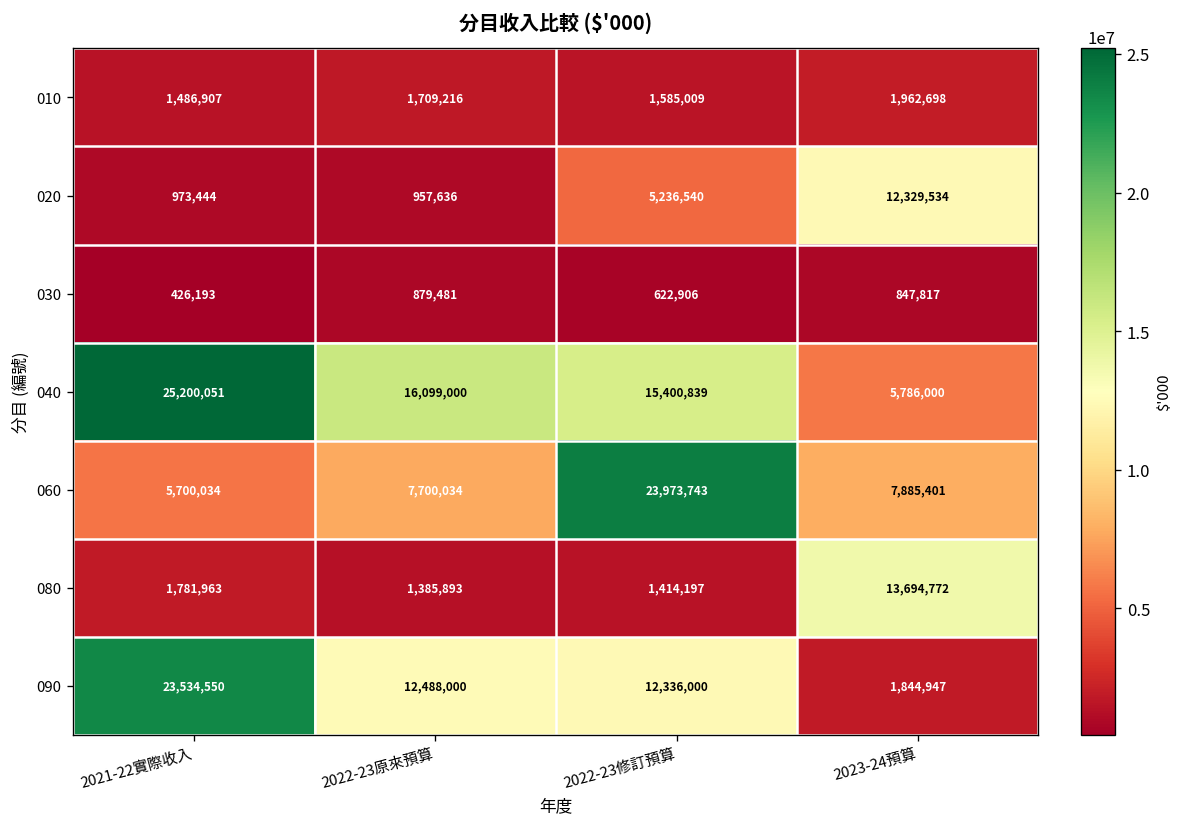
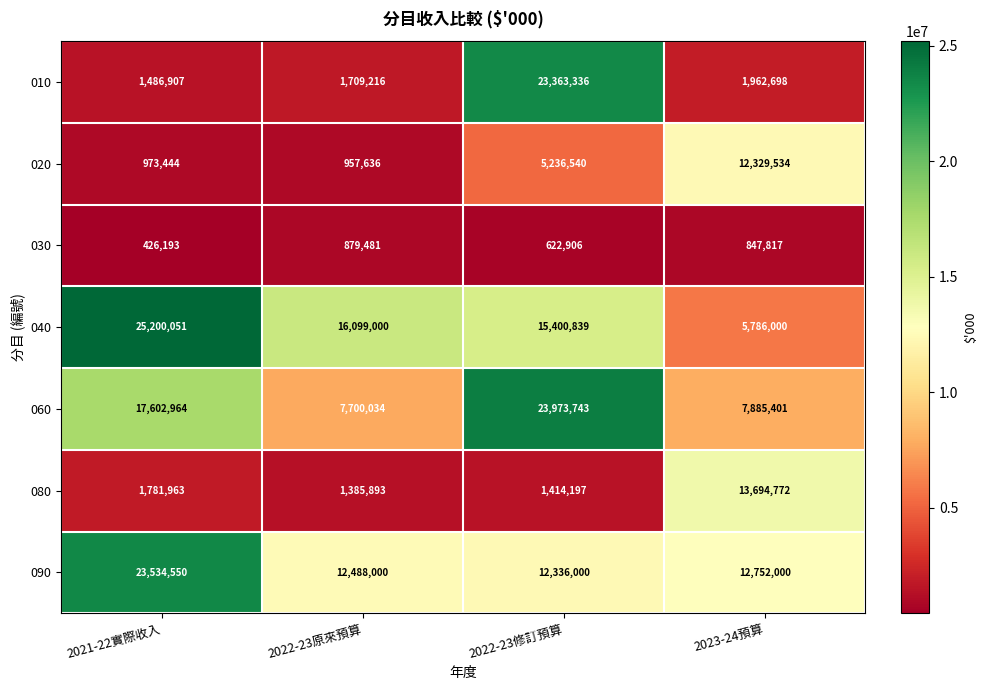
  {
    "010": {
      "2021-22實際收入": "1,486,907",
      "2022-23原來預算": "1,709,216",
-     "2022-23修訂預算": "1,585,009",
+     "2022-23修訂預算": "23,363,336",
      "2023-24預算": "1,962,698"
    },
    "020": {
      "2021-22實際收入": "973,444",
      "2022-23原來預算": "957,636",
      "2022-23修訂預算": "5,236,540",
      "2023-24預算": "12,329,534"
    },
    "030": {
      "2021-22實際收入": "426,193",
      "2022-23原來預算": "879,481",
      "2022-23修訂預算": "622,906",
      "2023-24預算": "847,817"
    },
    "040": {
      "2021-22實際收入": "25,200,051",
      "2022-23原來預算": "16,099,000",
      "2022-23修訂預算": "15,400,839",
      "2023-24預算": "5,786,000"
    },
    "060": {
-     "2021-22實際收入": "5,700,034",
+     "2021-22實際收入": "17,602,964",
      "2022-23原來預算": "7,700,034",
      "2022-23修訂預算": "23,973,743",
      "2023-24預算": "7,885,401"
    },
    "080": {
      "2021-22實際收入": "1,781,963",
      "2022-23原來預算": "1,385,893",
      "2022-23修訂預算": "1,414,197",
      "2023-24預算": "13,694,772"
    },
    "090": {
      "2021-22實際收入": "23,534,550",
      "2022-23原來預算": "12,488,000",
      "2022-23修訂預算": "12,336,000",
-     "2023-24預算": "1,844,947"
+     "2023-24預算": "12,752,000"
    }
  }
